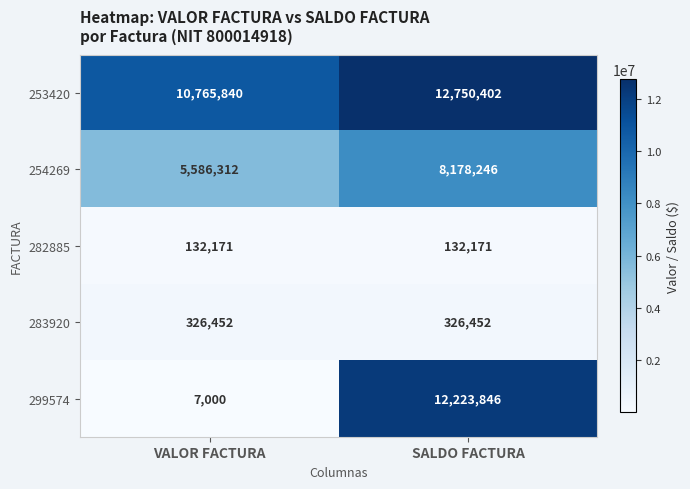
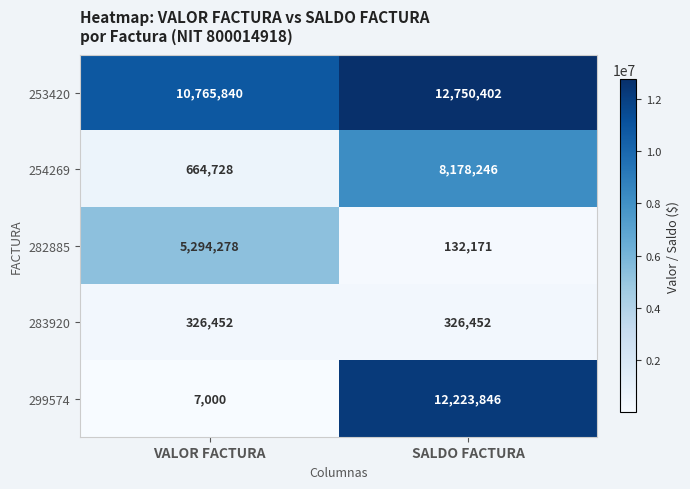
  {
    "253420": {
      "VALOR FACTURA": "10,765,840",
      "SALDO FACTURA": "12,750,402"
    },
    "254269": {
-     "VALOR FACTURA": "5,586,312",
+     "VALOR FACTURA": "664,728",
      "SALDO FACTURA": "8,178,246"
    },
    "282885": {
-     "VALOR FACTURA": "132,171",
+     "VALOR FACTURA": "5,294,278",
      "SALDO FACTURA": "132,171"
    },
    "283920": {
      "VALOR FACTURA": "326,452",
      "SALDO FACTURA": "326,452"
    },
    "299574": {
      "VALOR FACTURA": "7,000",
      "SALDO FACTURA": "12,223,846"
    }
  }
